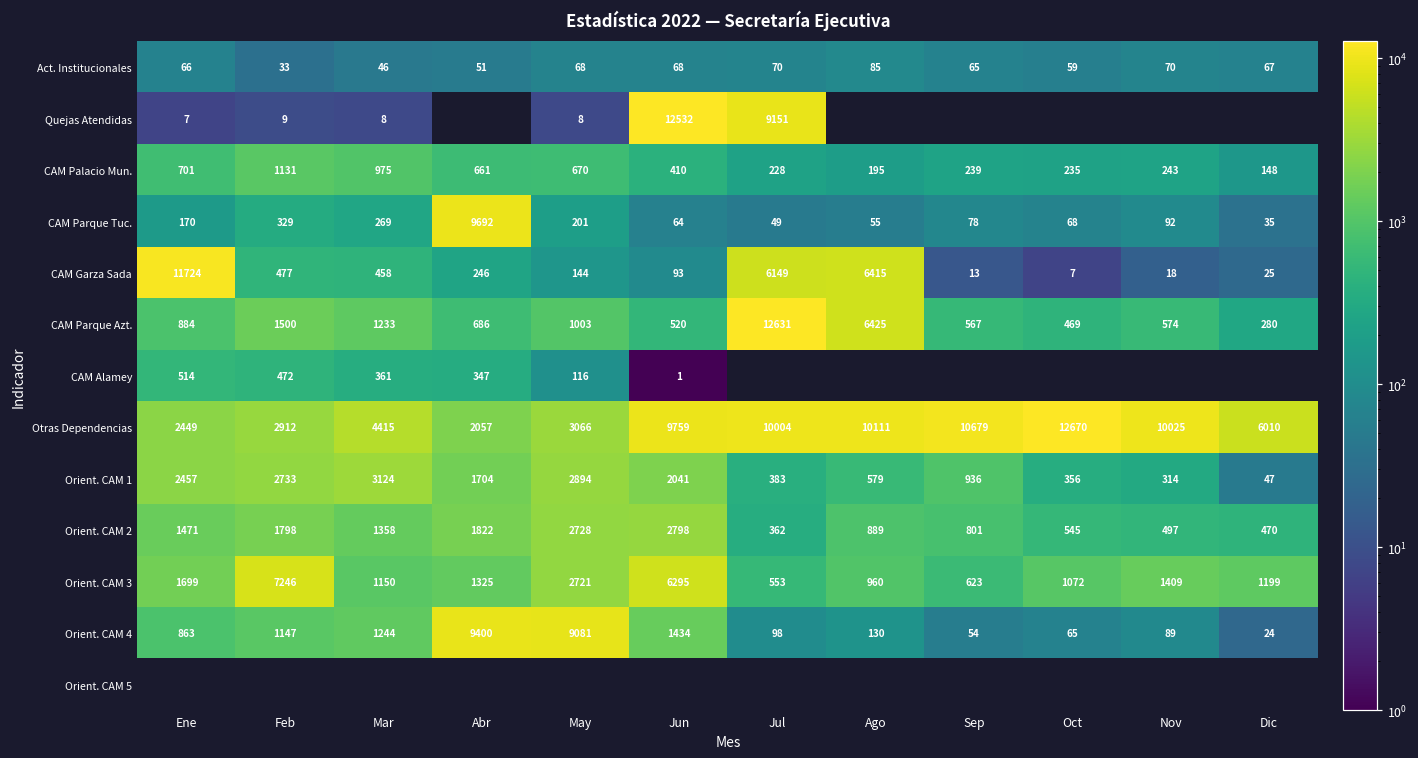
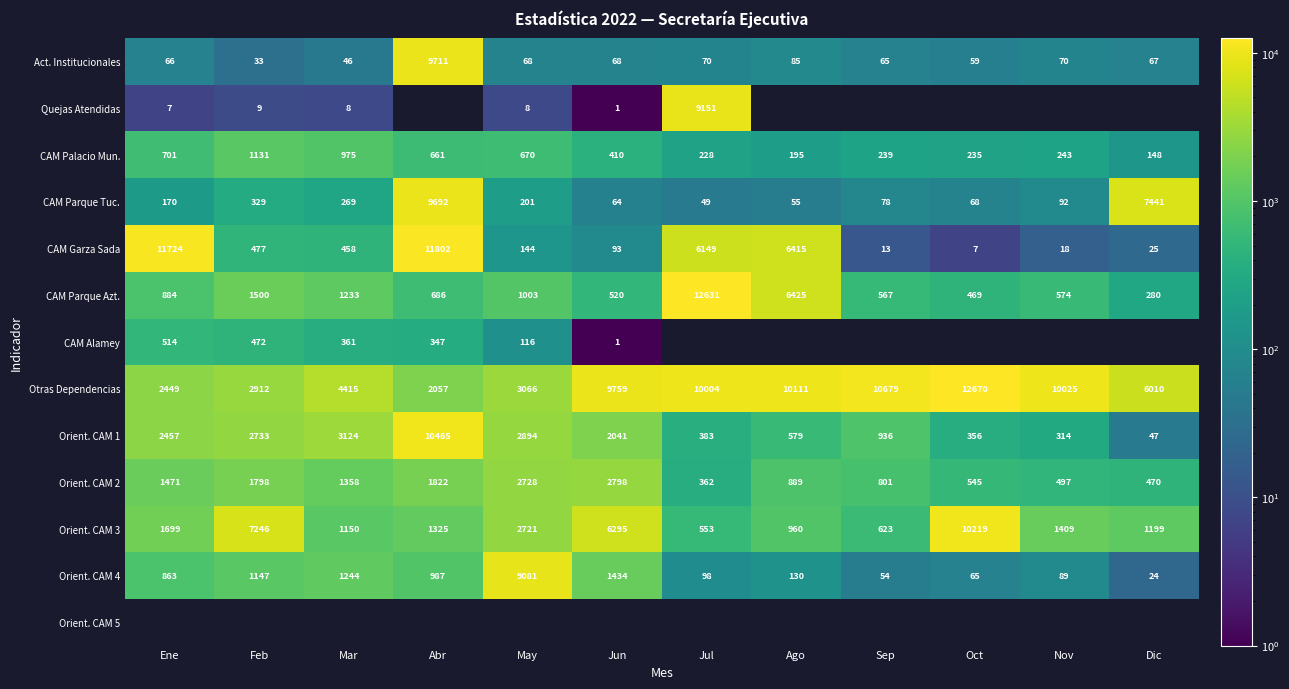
  {
    "Act. Institucionales": {
      "Ene": 66,
      "Feb": 33,
      "Mar": 46,
-     "Abr": 51,
+     "Abr": 9711,
      "May": 68,
      "Jun": 68,
      "Jul": 70,
      "Ago": 85,
      "Sep": 65,
      "Oct": 59,
      "Nov": 70,
      "Dic": 67
    },
    "Quejas Atendidas": {
      "Ene": 7,
      "Feb": 9,
      "Mar": 8,
      "May": 8,
-     "Jun": 12532,
+     "Jun": 1,
      "Jul": 9151
    },
    "CAM Palacio Mun.": {
      "Ene": 701,
      "Feb": 1131,
      "Mar": 975,
      "Abr": 661,
      "May": 670,
      "Jun": 410,
      "Jul": 228,
      "Ago": 195,
      "Sep": 239,
      "Oct": 235,
      "Nov": 243,
      "Dic": 148
    },
    "CAM Parque Tuc.": {
      "Ene": 170,
      "Feb": 329,
      "Mar": 269,
      "Abr": 9692,
      "May": 201,
      "Jun": 64,
      "Jul": 49,
      "Ago": 55,
      "Sep": 78,
      "Oct": 68,
      "Nov": 92,
-     "Dic": 35
+     "Dic": 7441
    },
    "CAM Garza Sada": {
      "Ene": 11724,
      "Feb": 477,
      "Mar": 458,
-     "Abr": 246,
+     "Abr": 11802,
      "May": 144,
      "Jun": 93,
      "Jul": 6149,
      "Ago": 6415,
      "Sep": 13,
      "Oct": 7,
      "Nov": 18,
      "Dic": 25
    },
    "CAM Parque Azt.": {
      "Ene": 884,
      "Feb": 1500,
      "Mar": 1233,
      "Abr": 686,
      "May": 1003,
      "Jun": 520,
      "Jul": 12631,
      "Ago": 6425,
      "Sep": 567,
      "Oct": 469,
      "Nov": 574,
      "Dic": 280
    },
    "CAM Alamey": {
      "Ene": 514,
      "Feb": 472,
      "Mar": 361,
      "Abr": 347,
      "May": 116,
      "Jun": 1
    },
    "Otras Dependencias": {
      "Ene": 2449,
      "Feb": 2912,
      "Mar": 4415,
      "Abr": 2057,
      "May": 3066,
      "Jun": 9759,
      "Jul": 10004,
      "Ago": 10111,
      "Sep": 10679,
      "Oct": 12670,
      "Nov": 10025,
      "Dic": 6010
    },
    "Orient. CAM 1": {
      "Ene": 2457,
      "Feb": 2733,
      "Mar": 3124,
-     "Abr": 1704,
+     "Abr": 10465,
      "May": 2894,
      "Jun": 2041,
      "Jul": 383,
      "Ago": 579,
      "Sep": 936,
      "Oct": 356,
      "Nov": 314,
      "Dic": 47
    },
    "Orient. CAM 2": {
      "Ene": 1471,
      "Feb": 1798,
      "Mar": 1358,
      "Abr": 1822,
      "May": 2728,
      "Jun": 2798,
      "Jul": 362,
      "Ago": 889,
      "Sep": 801,
      "Oct": 545,
      "Nov": 497,
      "Dic": 470
    },
    "Orient. CAM 3": {
      "Ene": 1699,
      "Feb": 7246,
      "Mar": 1150,
      "Abr": 1325,
      "May": 2721,
      "Jun": 6295,
      "Jul": 553,
      "Ago": 960,
      "Sep": 623,
-     "Oct": 1072,
+     "Oct": 10219,
      "Nov": 1409,
      "Dic": 1199
    },
    "Orient. CAM 4": {
      "Ene": 863,
      "Feb": 1147,
      "Mar": 1244,
-     "Abr": 9400,
+     "Abr": 987,
      "May": 9081,
      "Jun": 1434,
      "Jul": 98,
      "Ago": 130,
      "Sep": 54,
      "Oct": 65,
      "Nov": 89,
      "Dic": 24
    }
  }
